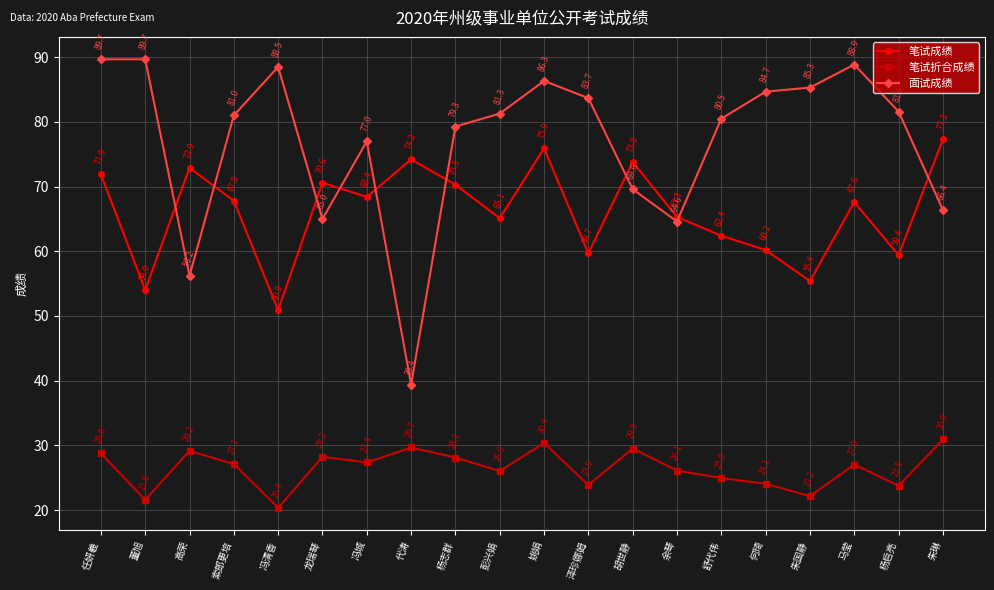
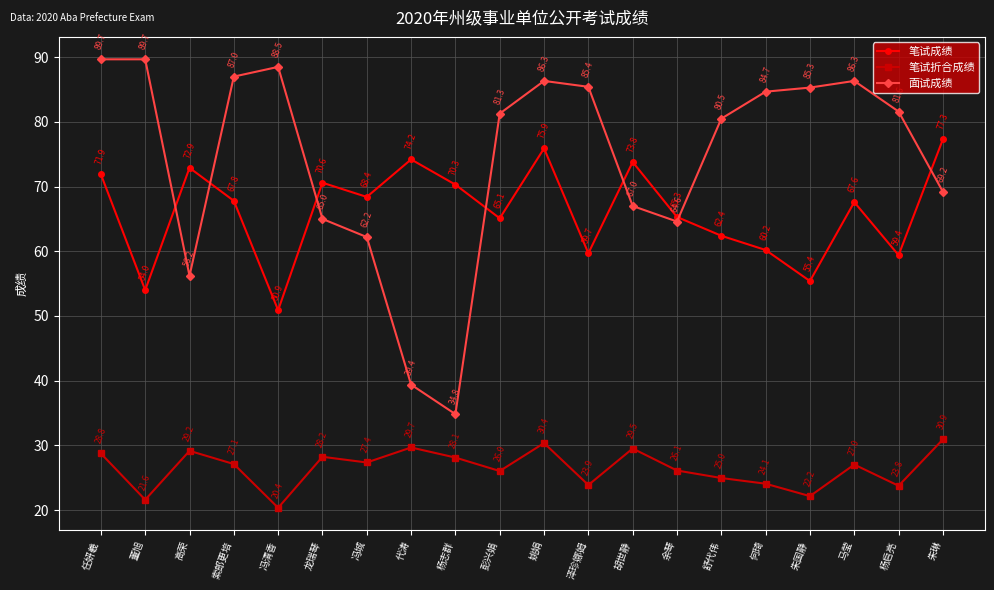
  {
    "面试成绩": {
      "任妍羲": 89.7,
      "董旭": 89.7,
      "高荣": 56.2,
-     "索郎更培": 81.0,
+     "索郎更培": 87.0,
      "冯清香": 88.5,
      "龙瑞琴": 65.0,
-     "冯城": 77.0,
+     "冯城": 62.2,
      "代涛": 39.4,
-     "杨志群": 79.3,
+     "杨志群": 34.8,
      "彭兴娟": 81.3,
      "姚娟": 86.3,
-     "泽珍娜姆": 83.7,
-     "胡世静": 69.6,
+     "泽珍娜姆": 85.4,
+     "胡世静": 67.0,
      "舒代伟": 80.5,
      "何琦": 84.7,
      "朱国静": 85.3,
-     "马莹": 88.9,
-     "朱琳": 66.4
+     "马莹": 86.3,
+     "朱琳": 69.2
    }
  }
